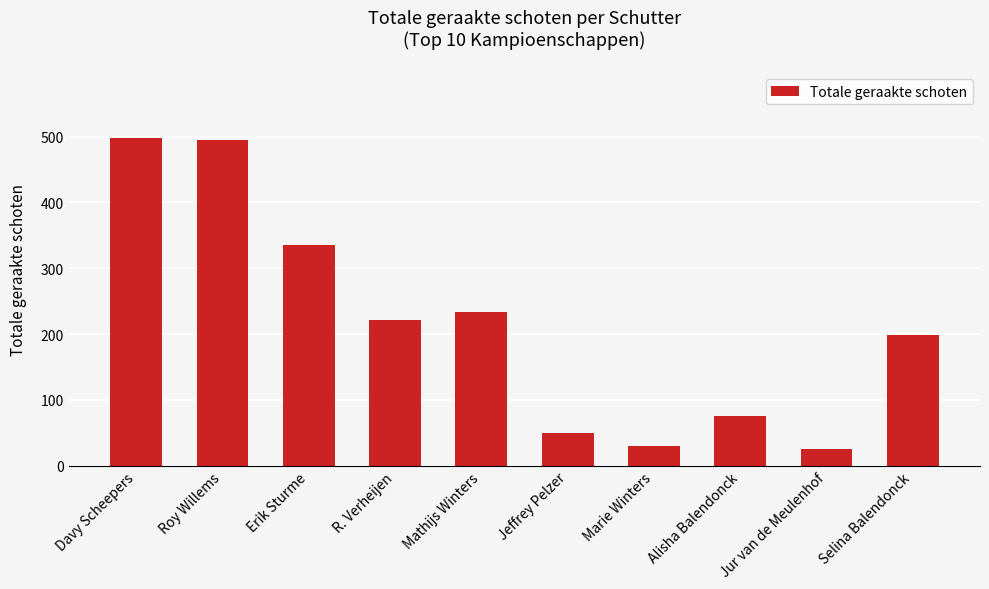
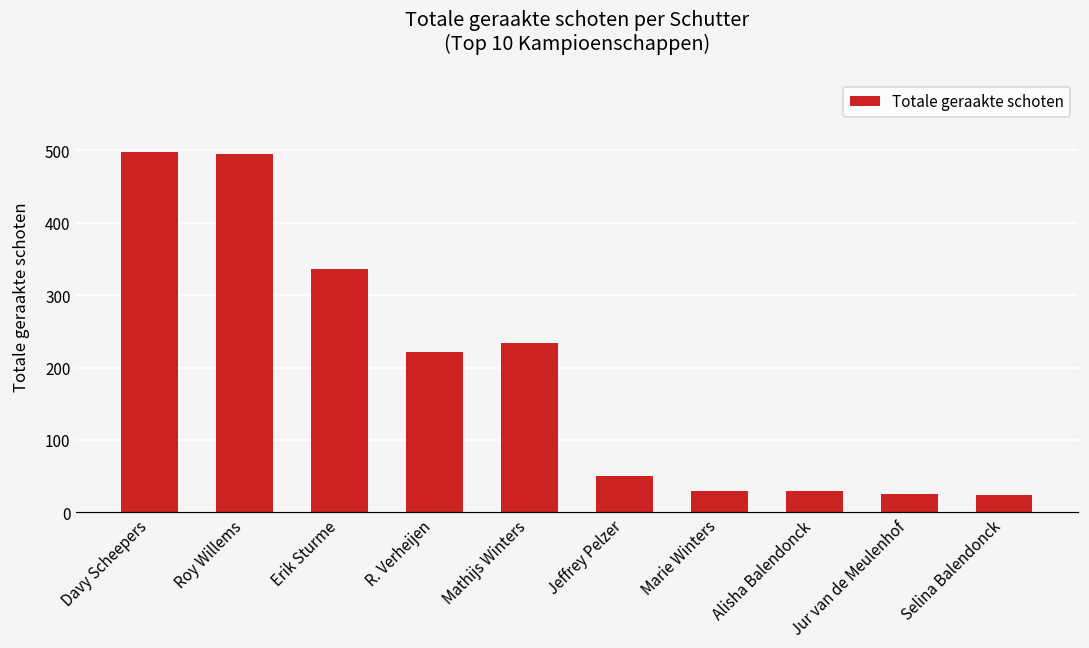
  {
    "Davy Scheepers": 500,
    "Roy Willems": 500,
    "Erik Sturme": 340,
    "R. Verheijen": 220,
    "Mathijs Winters": 230,
    "Jeffrey Pelzer": 50,
    "Marie Winters": 30,
-   "Alisha Balendonck": 80,
+   "Alisha Balendonck": 30,
    "Jur van de Meulenhof": 30,
-   "Selina Balendonck": 200
+   "Selina Balendonck": 20
  }
